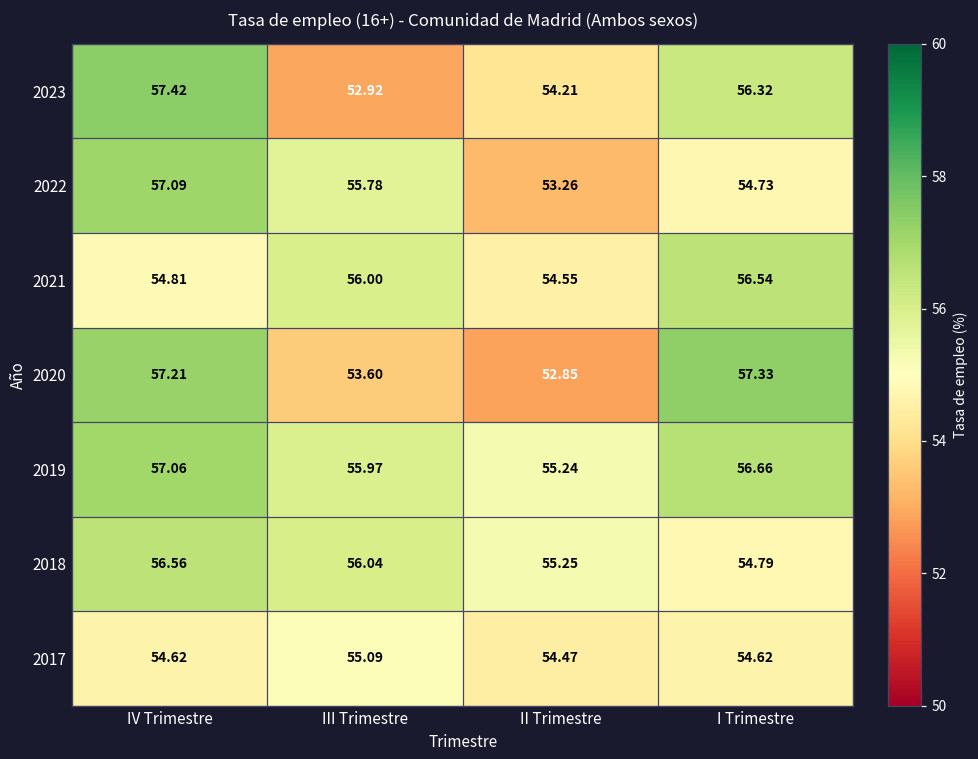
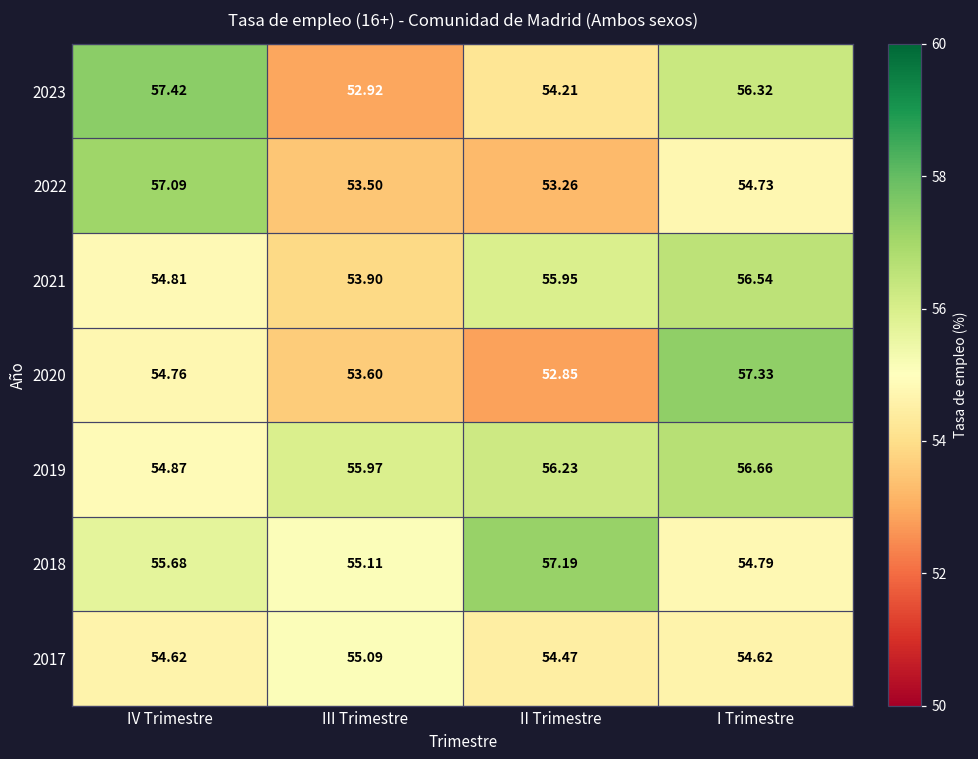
  {
    "2023": {
      "IV Trimestre": 57.42,
      "III Trimestre": 52.92,
      "II Trimestre": 54.21,
      "I Trimestre": 56.32
    },
    "2022": {
      "IV Trimestre": 57.09,
-     "III Trimestre": 55.78,
+     "III Trimestre": 53.50,
      "II Trimestre": 53.26,
      "I Trimestre": 54.73
    },
    "2021": {
      "IV Trimestre": 54.81,
-     "III Trimestre": 56.00,
-     "II Trimestre": 54.55,
+     "III Trimestre": 53.90,
+     "II Trimestre": 55.95,
      "I Trimestre": 56.54
    },
    "2020": {
-     "IV Trimestre": 57.21,
+     "IV Trimestre": 54.76,
      "III Trimestre": 53.60,
      "II Trimestre": 52.85,
      "I Trimestre": 57.33
    },
    "2019": {
-     "IV Trimestre": 57.06,
+     "IV Trimestre": 54.87,
      "III Trimestre": 55.97,
-     "II Trimestre": 55.24,
+     "II Trimestre": 56.23,
      "I Trimestre": 56.66
    },
    "2018": {
-     "IV Trimestre": 56.56,
-     "III Trimestre": 56.04,
-     "II Trimestre": 55.25,
+     "IV Trimestre": 55.68,
+     "III Trimestre": 55.11,
+     "II Trimestre": 57.19,
      "I Trimestre": 54.79
    },
    "2017": {
      "IV Trimestre": 54.62,
      "III Trimestre": 55.09,
      "II Trimestre": 54.47,
      "I Trimestre": 54.62
    }
  }
